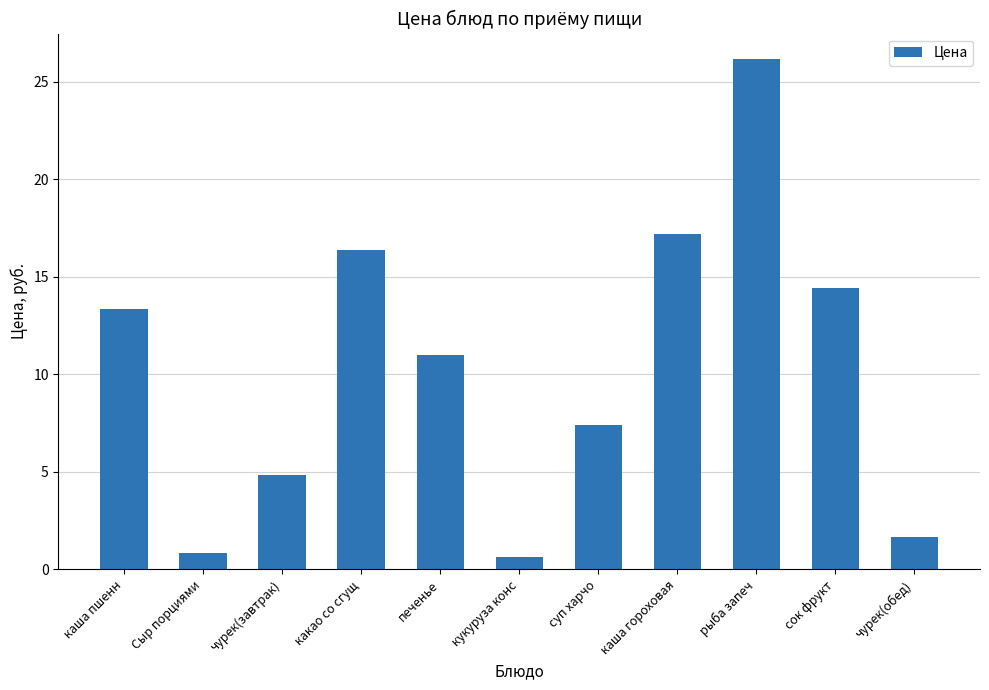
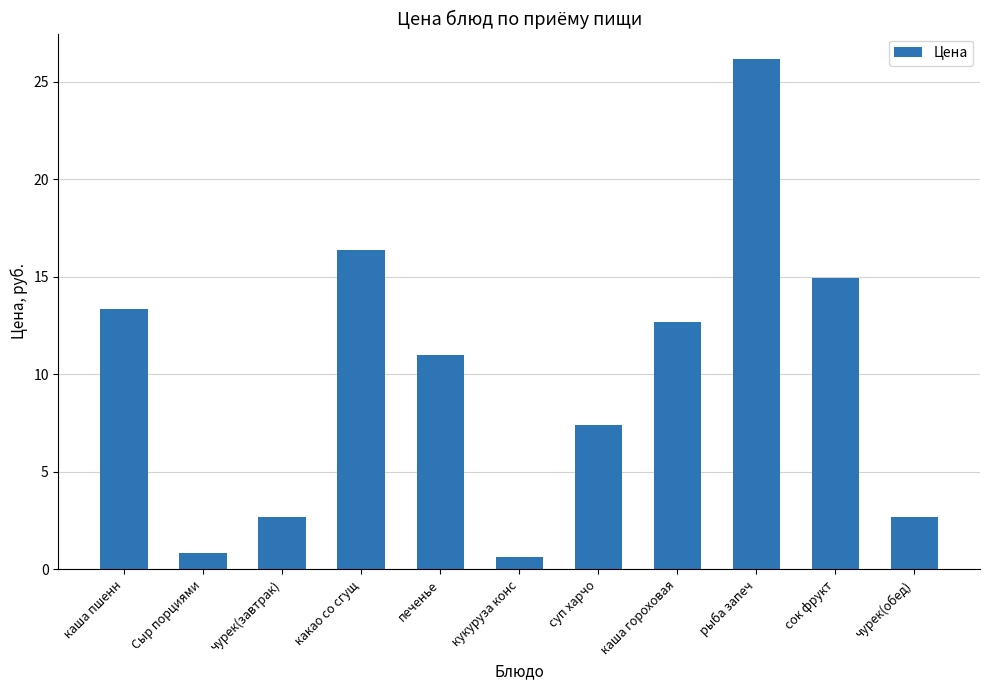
  {
    "каша пшенн": 13.4,
    "Сыр порциями": 0.8,
-   "чурек(завтрак)": 4.8,
+   "чурек(завтрак)": 2.7,
    "какао со сгущ": 16.4,
    "печенье": 11.0,
    "кукуруза конс": 0.6,
    "суп харчо": 7.4,
-   "каша гороховая": 17.2,
+   "каша гороховая": 12.7,
    "рыба запеч": 26.2,
-   "сок фрукт": 14.4,
-   "чурек(обед)": 1.7
+   "сок фрукт": 14.9,
+   "чурек(обед)": 2.7
  }
